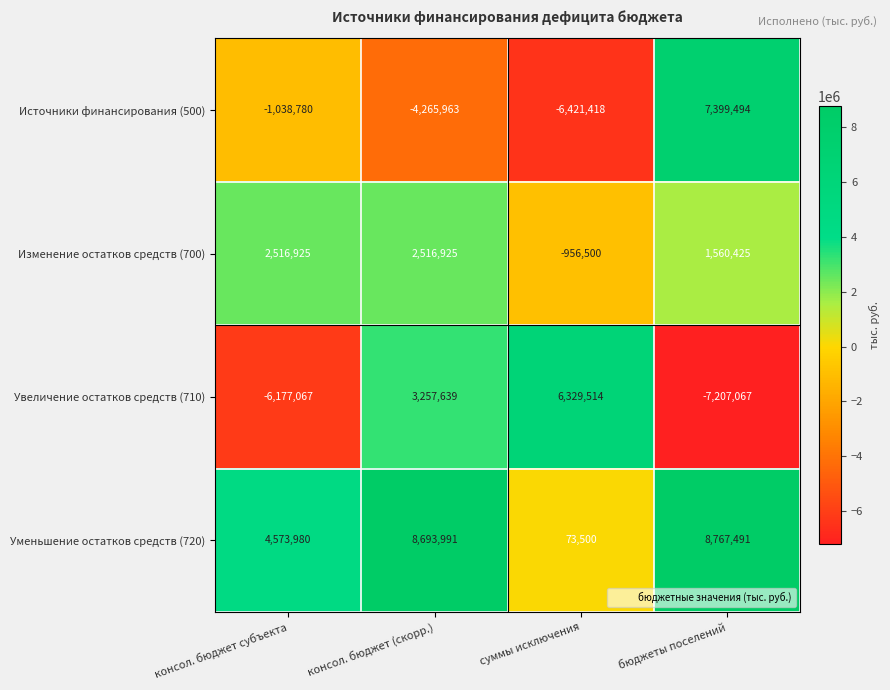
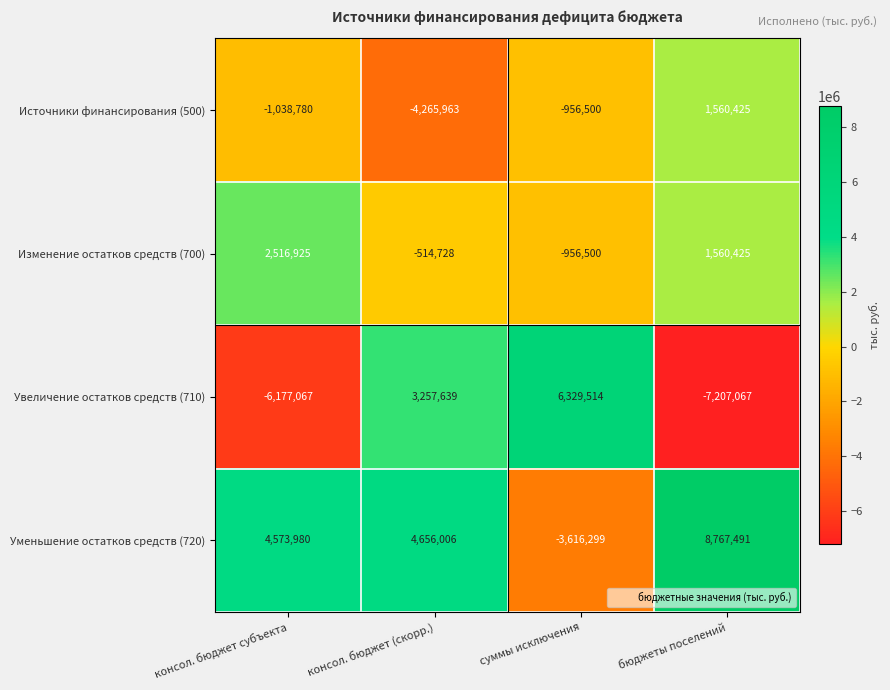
  {
    "Источники финансирования (500)": {
      "консол. бюджет субъекта": "-1,038,780",
      "консол. бюджет (скорр.)": "-4,265,963",
-     "суммы исключения": "-6,421,418",
-     "бюджеты поселений": "7,399,494"
+     "суммы исключения": "-956,500",
+     "бюджеты поселений": "1,560,425"
    },
    "Изменение остатков средств (700)": {
      "консол. бюджет субъекта": "2,516,925",
-     "консол. бюджет (скорр.)": "2,516,925",
+     "консол. бюджет (скорр.)": "-514,728",
      "суммы исключения": "-956,500",
      "бюджеты поселений": "1,560,425"
    },
    "Увеличение остатков средств (710)": {
      "консол. бюджет субъекта": "-6,177,067",
      "консол. бюджет (скорр.)": "3,257,639",
      "суммы исключения": "6,329,514",
      "бюджеты поселений": "-7,207,067"
    },
    "Уменьшение остатков средств (720)": {
      "консол. бюджет субъекта": "4,573,980",
-     "консол. бюджет (скорр.)": "8,693,991",
-     "суммы исключения": "73,500",
+     "консол. бюджет (скорр.)": "4,656,006",
+     "суммы исключения": "-3,616,299",
      "бюджеты поселений": "8,767,491"
    }
  }
